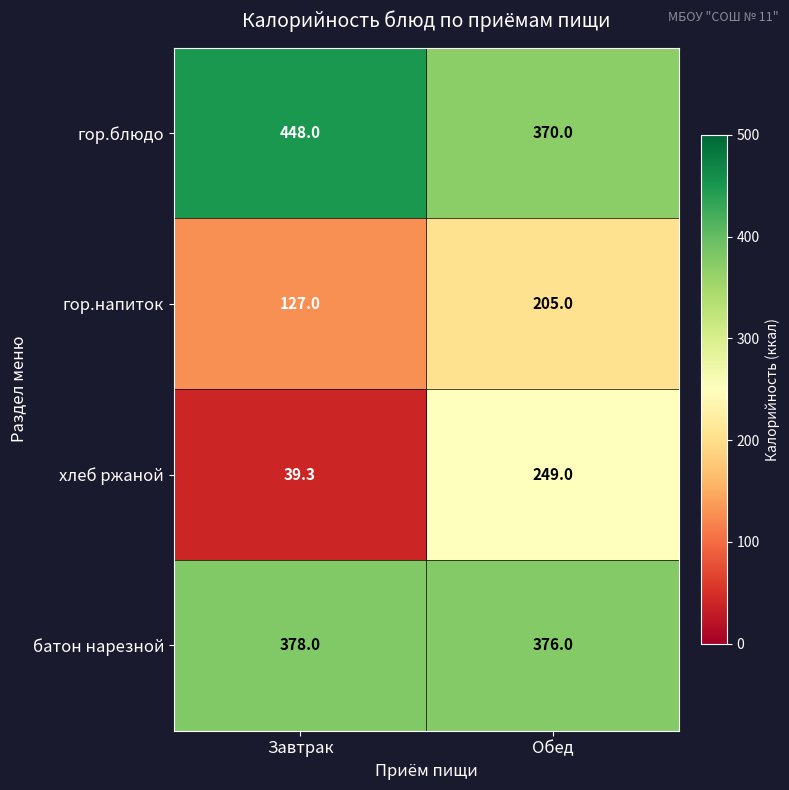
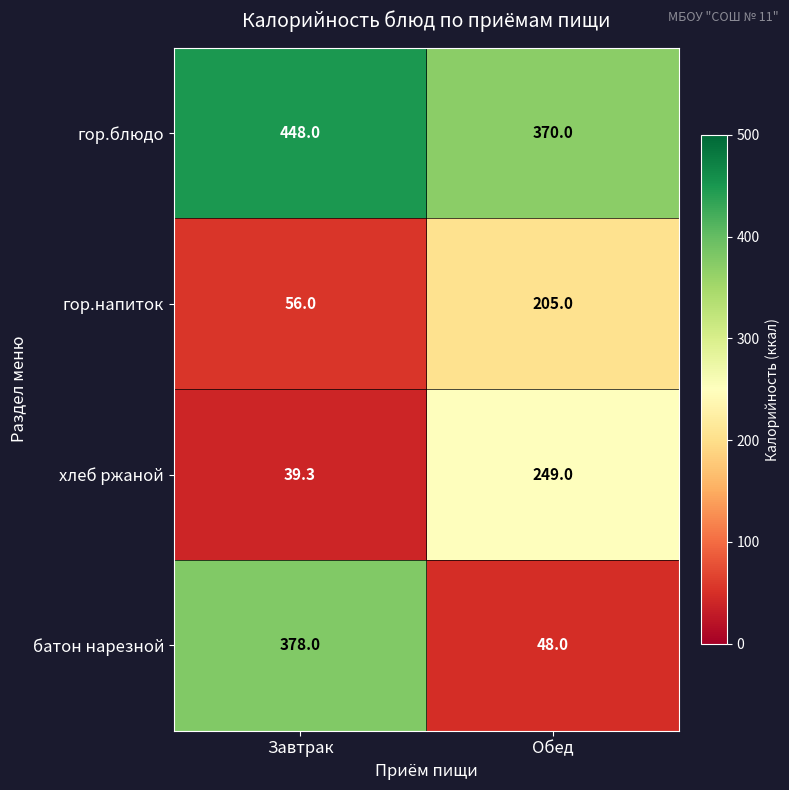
  {
    "гор.блюдо": {
      "Завтрак": 448.0,
      "Обед": 370.0
    },
    "гор.напиток": {
-     "Завтрак": 127.0,
+     "Завтрак": 56.0,
      "Обед": 205.0
    },
    "хлеб ржаной": {
      "Завтрак": 39.3,
      "Обед": 249.0
    },
    "батон нарезной": {
      "Завтрак": 378.0,
-     "Обед": 376.0
+     "Обед": 48.0
    }
  }
